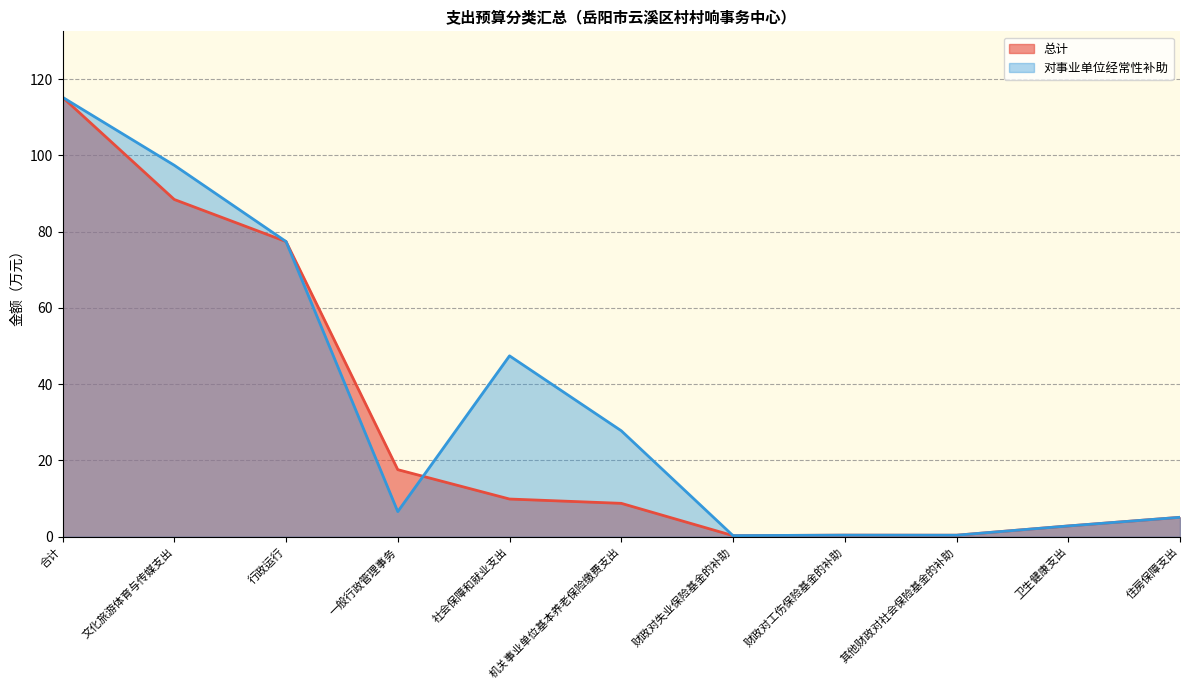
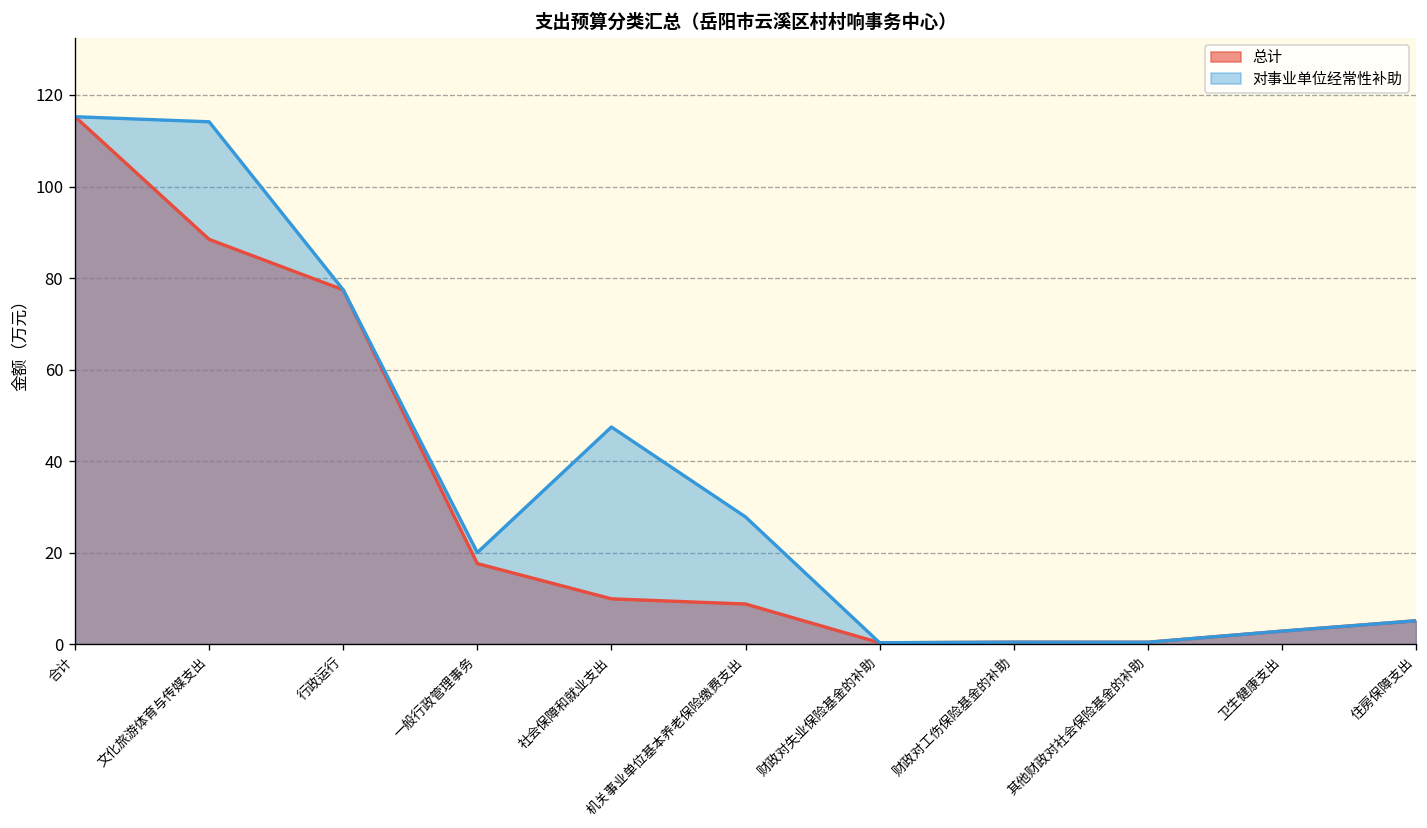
  {
    "总计": {
      "文化旅游体育与传媒支出": 88,
      "一般行政管理事务": 18,
      "社会保障和就业支出": 10,
      "机关事业单位基本养老保险缴费支出": 9
    },
    "对事业单位经常性补助": {
-     "文化旅游体育与传媒支出": 97,
-     "一般行政管理事务": 7,
+     "文化旅游体育与传媒支出": 114,
+     "一般行政管理事务": 20,
      "社会保障和就业支出": 47,
      "机关事业单位基本养老保险缴费支出": 28
    }
  }
